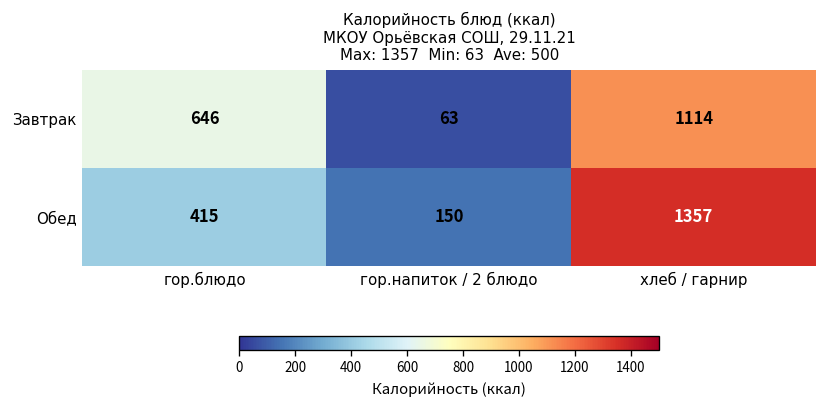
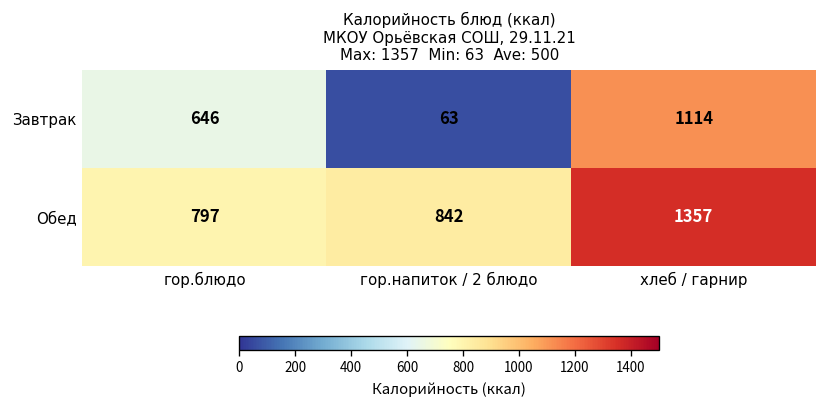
  {
    "Завтрак": {
      "гор.блюдо": 646,
      "гор.напиток / 2 блюдо": 63,
      "хлеб / гарнир": 1114
    },
    "Обед": {
-     "гор.блюдо": 415,
-     "гор.напиток / 2 блюдо": 150,
+     "гор.блюдо": 797,
+     "гор.напиток / 2 блюдо": 842,
      "хлеб / гарнир": 1357
    }
  }
